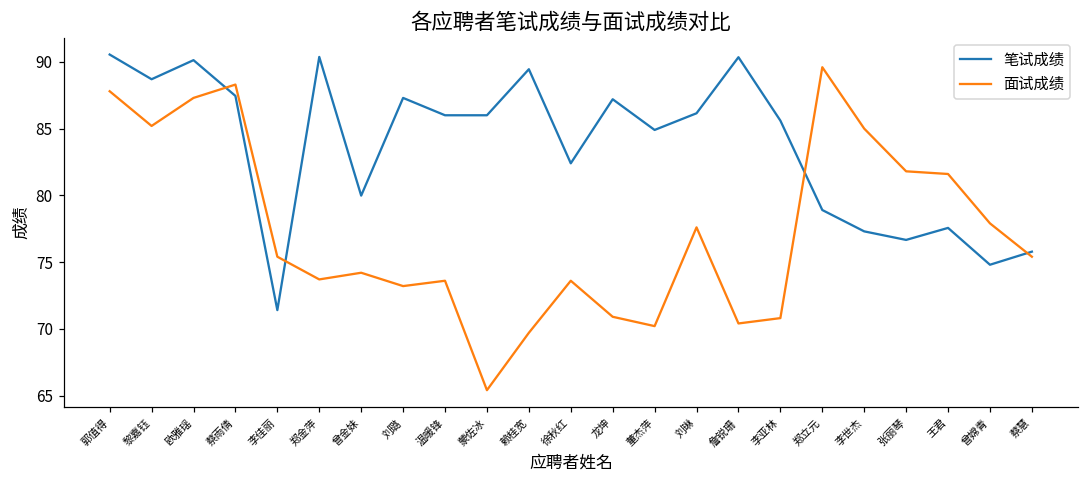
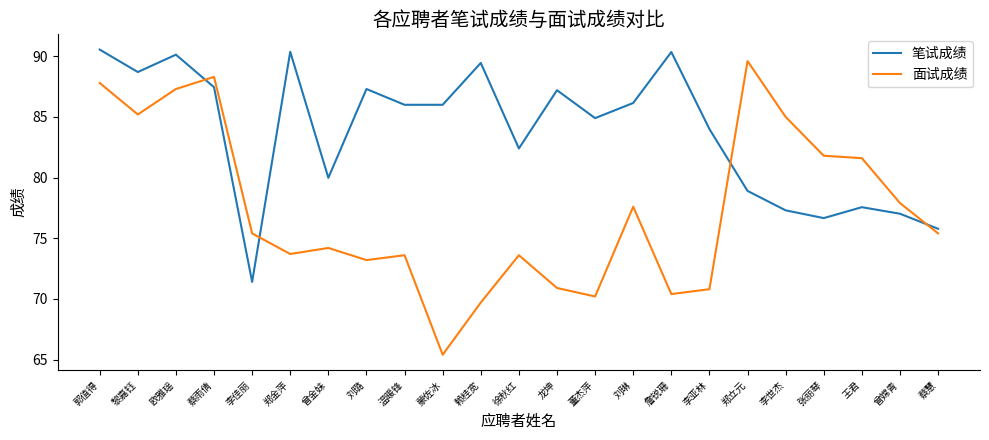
  {
    "笔试成绩": {
      "郭值得": 90.6,
      "黎嘉钰": 88.7,
      "欧雅瑶": 90.1,
      "蔡雨倩": 87.5,
      "李佳丽": 71.4,
      "郑金萍": 90.4,
      "曾金妹": 80.0,
      "刘璐": 87.3,
      "温暖锋": 86.0,
      "蒙佐冰": 86.0,
      "赖桂宽": 89.5,
      "徐秋红": 82.4,
      "龙坤": 87.2,
      "董杰萍": 84.9,
      "刘琳": 86.2,
      "詹锐珊": 90.4,
-     "李亚林": 85.6,
+     "李亚林": 84.0,
      "郑立元": 78.9,
      "李世杰": 77.3,
      "张丽琴": 76.7,
      "王君": 77.6,
-     "曾嫦青": 74.8,
+     "曾嫦青": 77.0,
      "蔡慧": 75.8
    },
    "面试成绩": {
      "郭值得": 87.8,
      "黎嘉钰": 85.2,
      "欧雅瑶": 87.3,
      "蔡雨倩": 88.3,
      "李佳丽": 75.4,
      "郑金萍": 73.7,
      "曾金妹": 74.2,
      "刘璐": 73.2,
      "温暖锋": 73.6,
      "蒙佐冰": 65.4,
      "赖桂宽": 69.7,
      "徐秋红": 73.6,
      "龙坤": 70.9,
      "董杰萍": 70.2,
      "刘琳": 77.6,
      "詹锐珊": 70.4,
      "李亚林": 70.8,
      "郑立元": 89.6,
      "李世杰": 85.0,
      "张丽琴": 81.8,
      "王君": 81.6,
      "曾嫦青": 77.9,
      "蔡慧": 75.4
    }
  }
